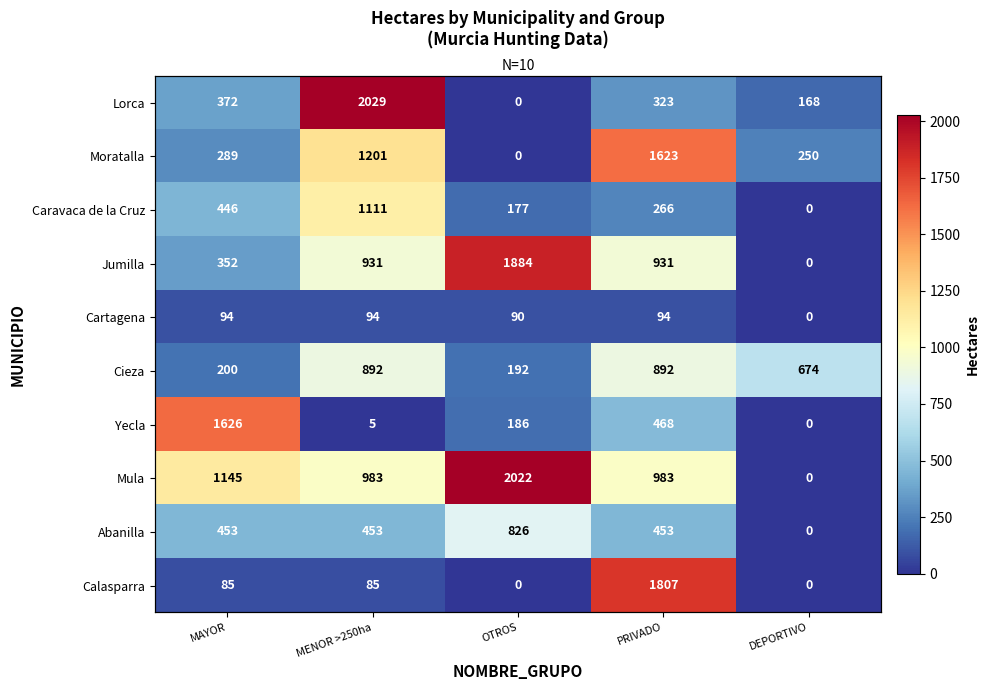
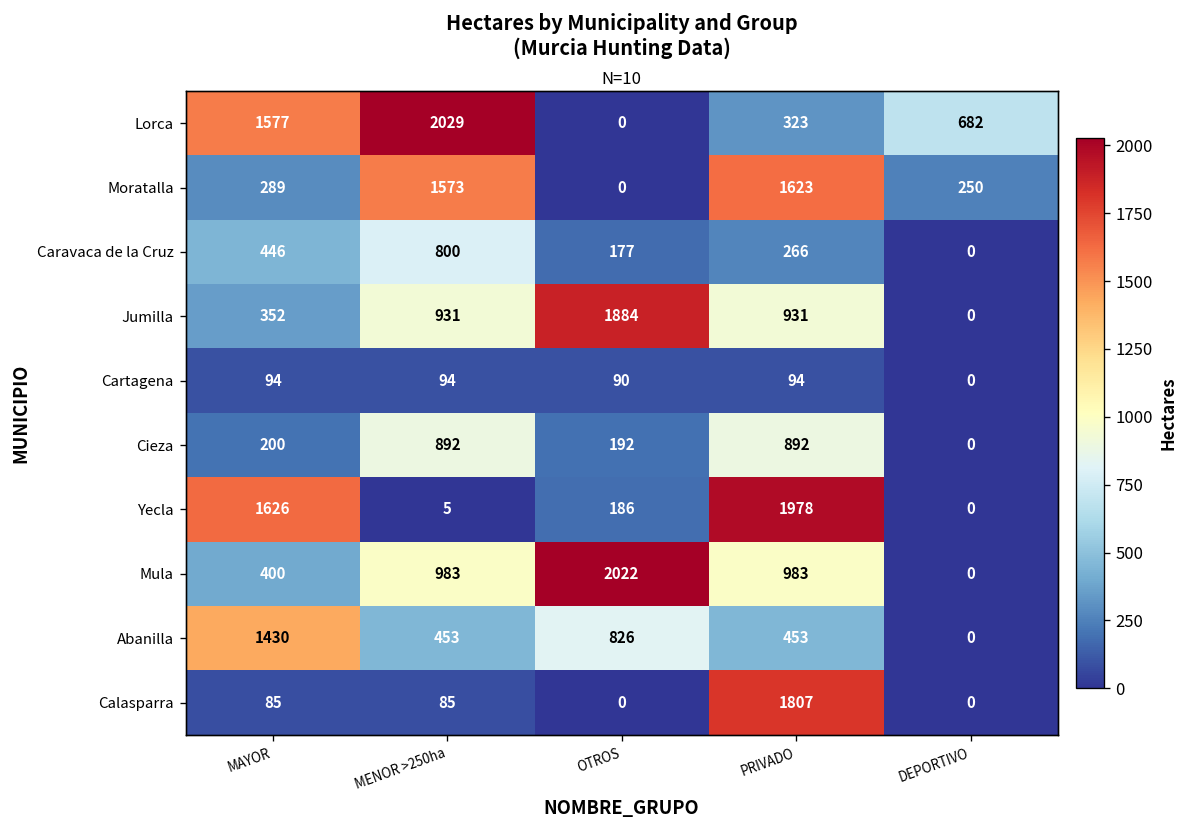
  {
    "Lorca": {
-     "MAYOR": 372,
+     "MAYOR": 1577,
      "MENOR >250ha": 2029,
      "OTROS": 0,
      "PRIVADO": 323,
-     "DEPORTIVO": 168
+     "DEPORTIVO": 682
    },
    "Moratalla": {
      "MAYOR": 289,
-     "MENOR >250ha": 1201,
+     "MENOR >250ha": 1573,
      "OTROS": 0,
      "PRIVADO": 1623,
      "DEPORTIVO": 250
    },
    "Caravaca de la Cruz": {
      "MAYOR": 446,
-     "MENOR >250ha": 1111,
+     "MENOR >250ha": 800,
      "OTROS": 177,
      "PRIVADO": 266,
      "DEPORTIVO": 0
    },
    "Jumilla": {
      "MAYOR": 352,
      "MENOR >250ha": 931,
      "OTROS": 1884,
      "PRIVADO": 931,
      "DEPORTIVO": 0
    },
    "Cartagena": {
      "MAYOR": 94,
      "MENOR >250ha": 94,
      "OTROS": 90,
      "PRIVADO": 94,
      "DEPORTIVO": 0
    },
    "Cieza": {
      "MAYOR": 200,
      "MENOR >250ha": 892,
      "OTROS": 192,
      "PRIVADO": 892,
-     "DEPORTIVO": 674
+     "DEPORTIVO": 0
    },
    "Yecla": {
      "MAYOR": 1626,
      "MENOR >250ha": 5,
      "OTROS": 186,
-     "PRIVADO": 468,
+     "PRIVADO": 1978,
      "DEPORTIVO": 0
    },
    "Mula": {
-     "MAYOR": 1145,
+     "MAYOR": 400,
      "MENOR >250ha": 983,
      "OTROS": 2022,
      "PRIVADO": 983,
      "DEPORTIVO": 0
    },
    "Abanilla": {
-     "MAYOR": 453,
+     "MAYOR": 1430,
      "MENOR >250ha": 453,
      "OTROS": 826,
      "PRIVADO": 453,
      "DEPORTIVO": 0
    },
    "Calasparra": {
      "MAYOR": 85,
      "MENOR >250ha": 85,
      "OTROS": 0,
      "PRIVADO": 1807,
      "DEPORTIVO": 0
    }
  }
